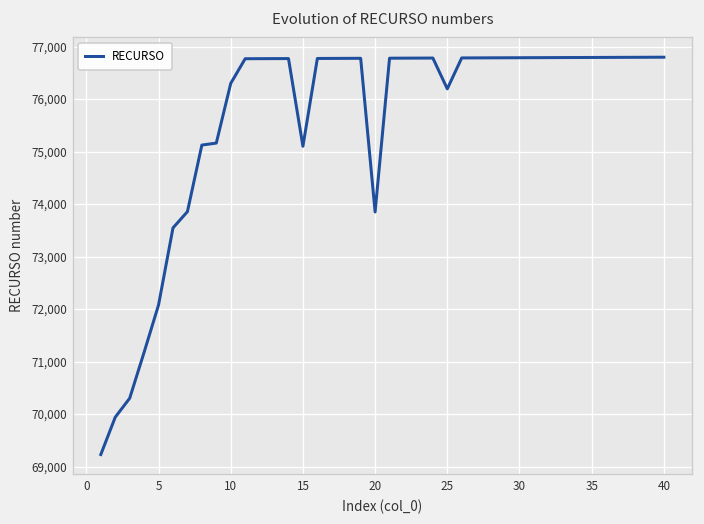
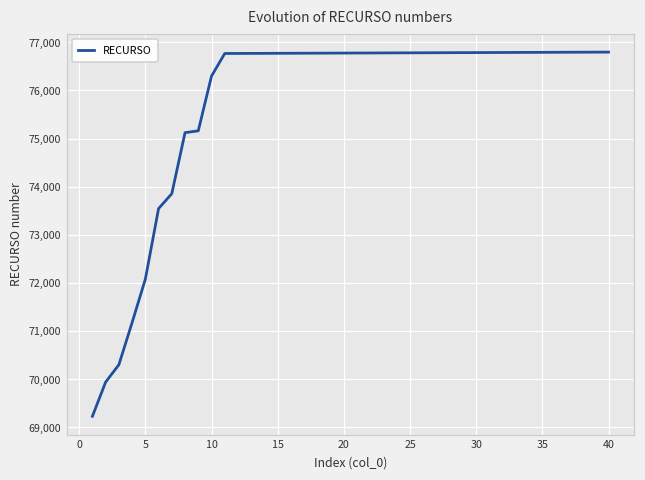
  {
    "5": "72,100",
    "10": "76,300",
-   "15": "75,100",
-   "20": "73,900",
-   "25": "76,200",
+   "15": "76,800",
+   "20": "76,800",
+   "25": "76,800",
    "30": "76,800",
    "35": "76,800",
    "40": "76,800"
  }
